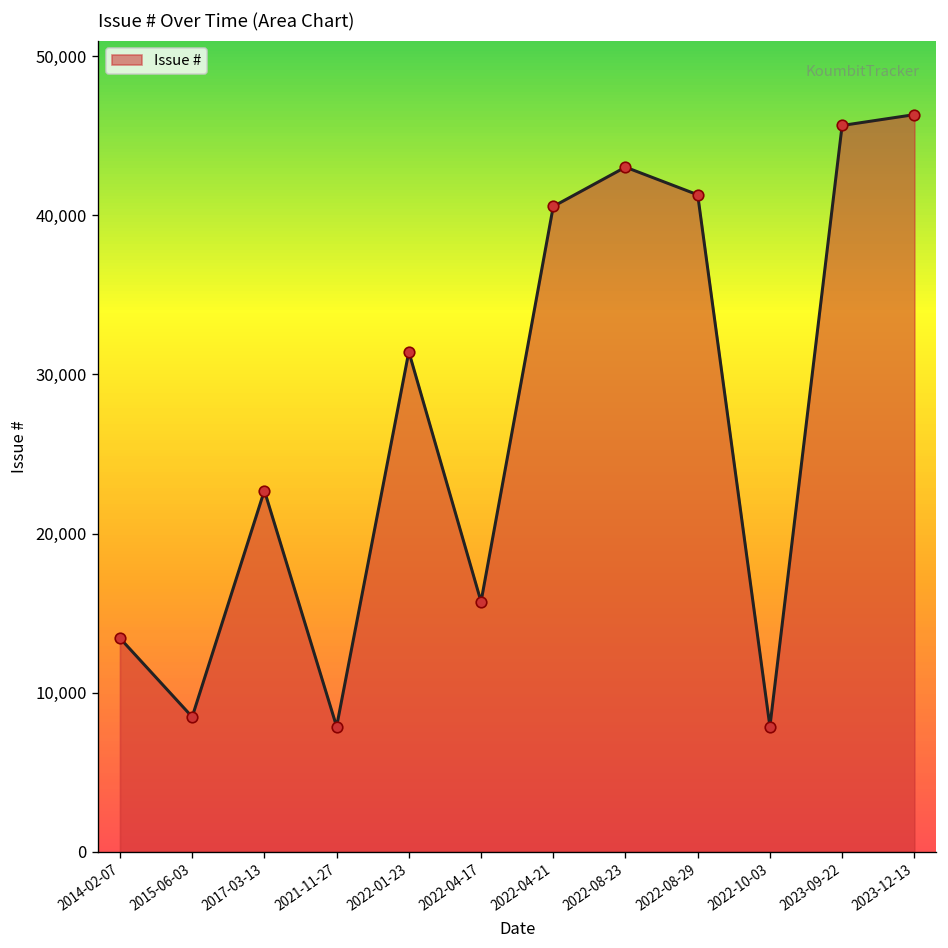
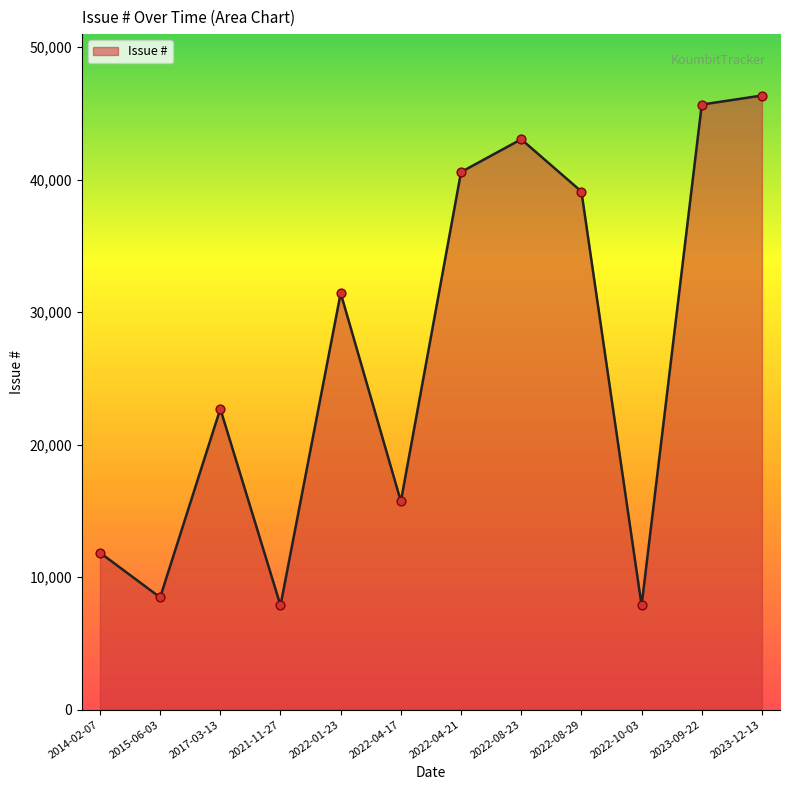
  {
-   "2014-02-07": "13,400",
+   "2014-02-07": "11,800",
    "2015-06-03": "8,500",
    "2017-03-13": "22,700",
    "2021-11-27": "7,900",
    "2022-01-23": "31,400",
    "2022-04-17": "15,700",
    "2022-04-21": "40,600",
    "2022-08-23": "43,000",
-   "2022-08-29": "41,300",
+   "2022-08-29": "39,100",
    "2022-10-03": "7,900",
    "2023-09-22": "45,700",
    "2023-12-13": "46,300"
  }
